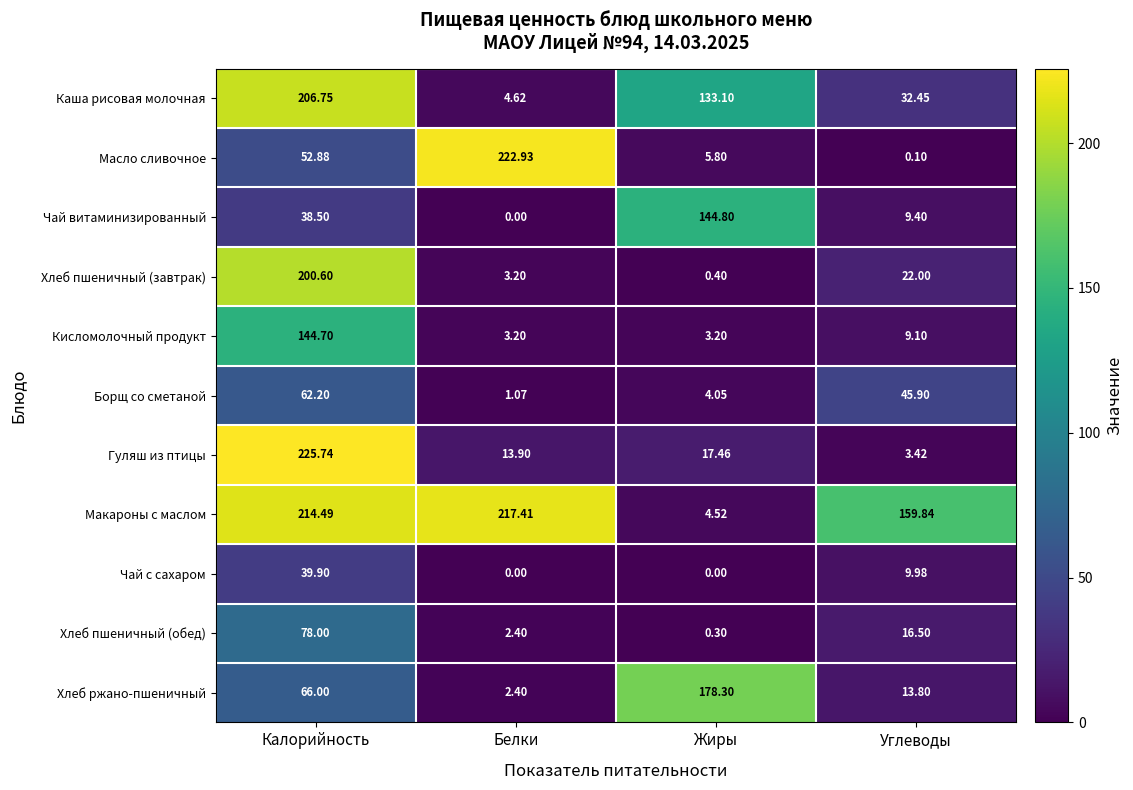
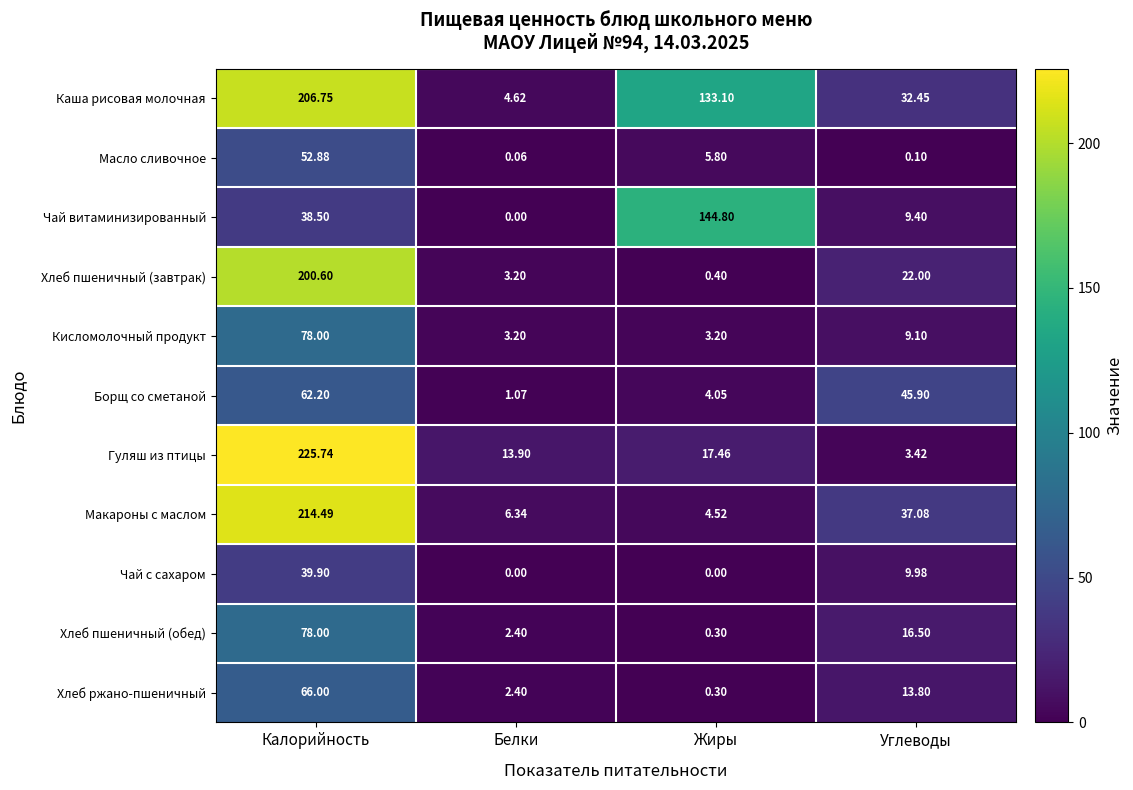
  {
    "Каша рисовая молочная": {
      "Калорийность": 206.75,
      "Белки": 4.62,
      "Жиры": 133.10,
      "Углеводы": 32.45
    },
    "Масло сливочное": {
      "Калорийность": 52.88,
-     "Белки": 222.93,
+     "Белки": 0.06,
      "Жиры": 5.80,
      "Углеводы": 0.10
    },
    "Чай витаминизированный": {
      "Калорийность": 38.50,
      "Белки": 0.00,
      "Жиры": 144.80,
      "Углеводы": 9.40
    },
    "Хлеб пшеничный (завтрак)": {
      "Калорийность": 200.60,
      "Белки": 3.20,
      "Жиры": 0.40,
      "Углеводы": 22.00
    },
    "Кисломолочный продукт": {
-     "Калорийность": 144.70,
+     "Калорийность": 78.00,
      "Белки": 3.20,
      "Жиры": 3.20,
      "Углеводы": 9.10
    },
    "Борщ со сметаной": {
      "Калорийность": 62.20,
      "Белки": 1.07,
      "Жиры": 4.05,
      "Углеводы": 45.90
    },
    "Гуляш из птицы": {
      "Калорийность": 225.74,
      "Белки": 13.90,
      "Жиры": 17.46,
      "Углеводы": 3.42
    },
    "Макароны с маслом": {
      "Калорийность": 214.49,
-     "Белки": 217.41,
+     "Белки": 6.34,
      "Жиры": 4.52,
-     "Углеводы": 159.84
+     "Углеводы": 37.08
    },
    "Чай с сахаром": {
      "Калорийность": 39.90,
      "Белки": 0.00,
      "Жиры": 0.00,
      "Углеводы": 9.98
    },
    "Хлеб пшеничный (обед)": {
      "Калорийность": 78.00,
      "Белки": 2.40,
      "Жиры": 0.30,
      "Углеводы": 16.50
    },
    "Хлеб ржано-пшеничный": {
      "Калорийность": 66.00,
      "Белки": 2.40,
-     "Жиры": 178.30,
+     "Жиры": 0.30,
      "Углеводы": 13.80
    }
  }
